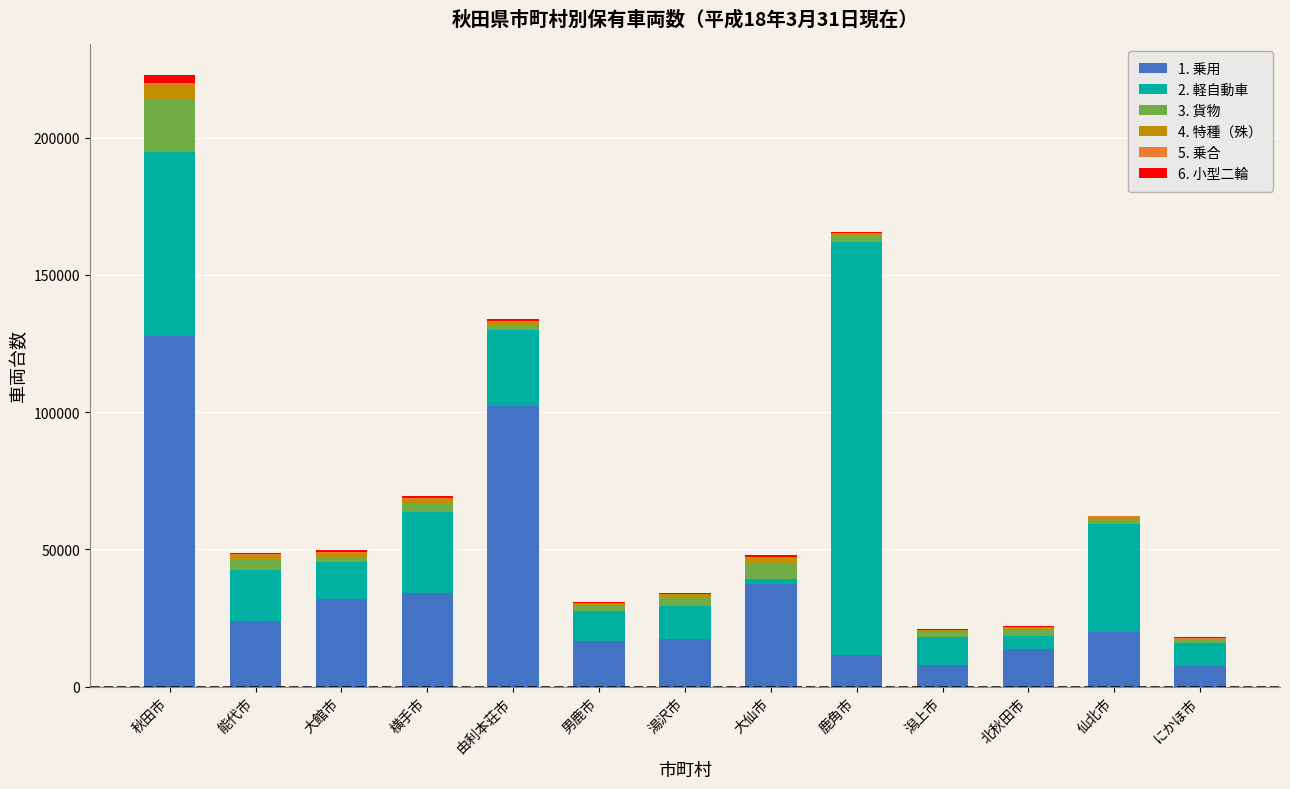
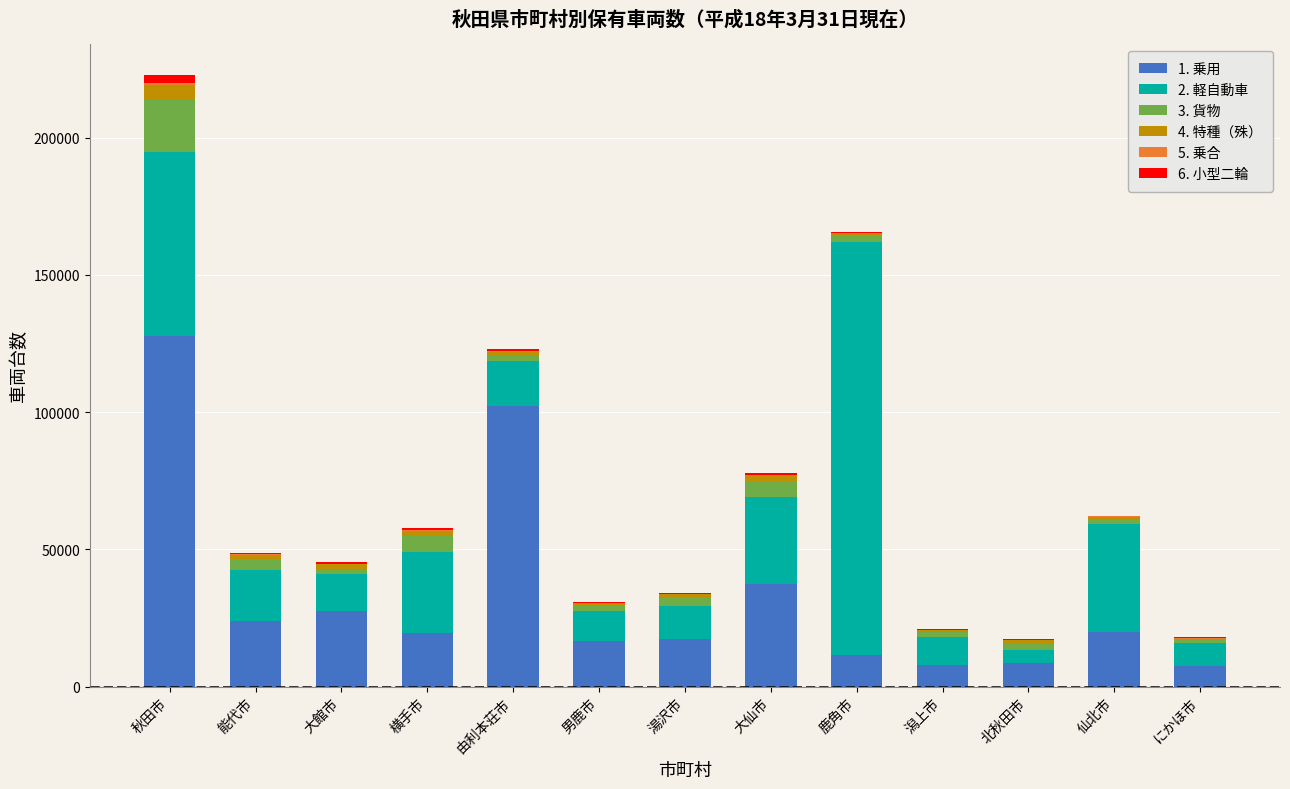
  {
    "1. 乗用": {
      "秋田市": 128000,
      "能代市": 24000,
-     "大館市": 32000,
-     "横手市": 34000,
+     "大館市": 28000,
+     "横手市": 19000,
      "由利本荘市": 102000,
      "男鹿市": 17000,
      "湯沢市": 17000,
      "大仙市": 37000,
      "鹿角市": 11000,
      "潟上市": 8000,
-     "北秋田市": 14000,
+     "北秋田市": 9000,
      "仙北市": 20000,
      "にかほ市": 8000
    },
    "2. 軽自動車": {
      "秋田市": 67000,
      "能代市": 19000,
      "大館市": 13000,
      "横手市": 30000,
-     "由利本荘市": 28000,
+     "由利本荘市": 17000,
      "男鹿市": 11000,
      "湯沢市": 12000,
-     "大仙市": 2000,
+     "大仙市": 32000,
      "鹿角市": 150000,
      "潟上市": 10000,
      "北秋田市": 5000,
      "仙北市": 39000,
      "にかほ市": 8000
    },
    "3. 貨物": {
      "秋田市": 19000,
      "能代市": 4000,
      "大館市": 2000,
-     "横手市": 3000,
+     "横手市": 6000,
      "由利本荘市": 2000,
      "男鹿市": 2000,
      "湯沢市": 3000,
      "大仙市": 6000,
      "鹿角市": 2000,
      "潟上市": 2000,
      "北秋田市": 2000,
      "仙北市": 2000,
      "にかほ市": 1000
    },
    "4. 特種（殊）": {
      "秋田市": 5000,
      "能代市": 1000,
      "大館市": 2000,
      "横手市": 2000,
      "由利本荘市": 2000,
      "湯沢市": 1000,
      "大仙市": 2000,
      "鹿角市": 1000
    },
    "6. 小型二輪": {
      "秋田市": 3000
    }
  }
